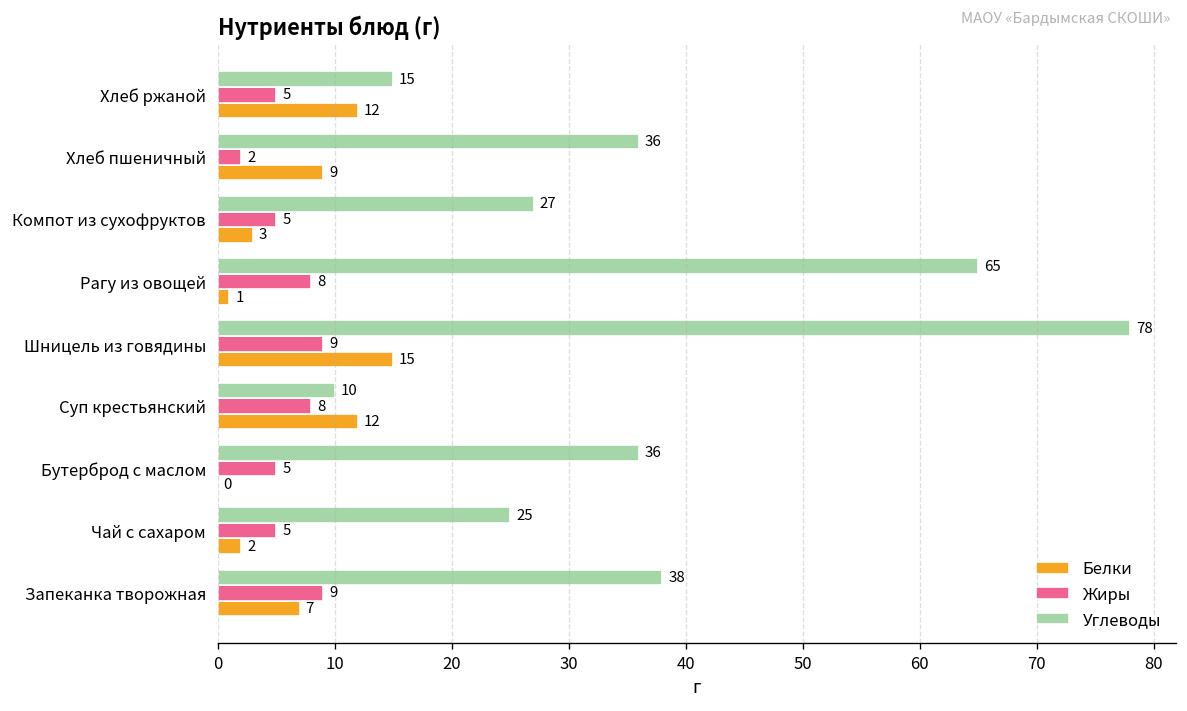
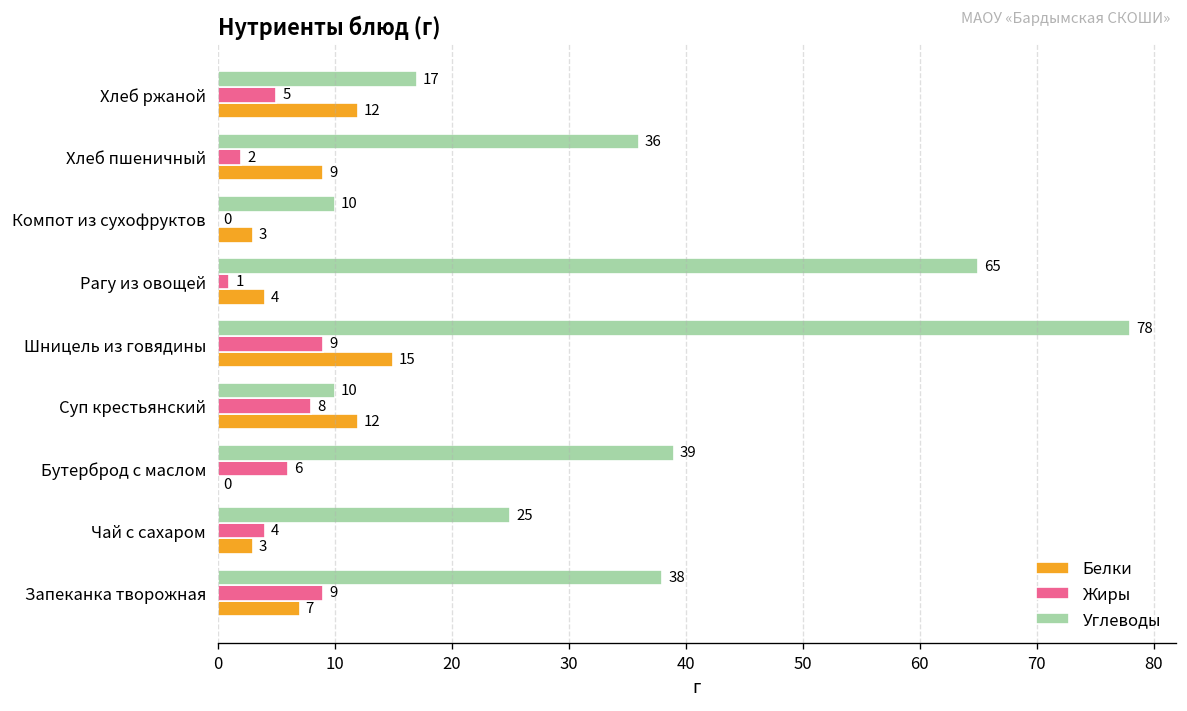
  {
    "Белки": {
      "Хлеб ржаной": 12,
      "Хлеб пшеничный": 9,
      "Компот из сухофруктов": 3,
-     "Рагу из овощей": 1,
+     "Рагу из овощей": 4,
      "Шницель из говядины": 15,
      "Суп крестьянский": 12,
      "Бутерброд с маслом": 0,
-     "Чай с сахаром": 2,
+     "Чай с сахаром": 3,
      "Запеканка творожная": 7
    },
    "Жиры": {
      "Хлеб ржаной": 5,
      "Хлеб пшеничный": 2,
-     "Компот из сухофруктов": 5,
-     "Рагу из овощей": 8,
+     "Компот из сухофруктов": 0,
+     "Рагу из овощей": 1,
      "Шницель из говядины": 9,
      "Суп крестьянский": 8,
-     "Бутерброд с маслом": 5,
-     "Чай с сахаром": 5,
+     "Бутерброд с маслом": 6,
+     "Чай с сахаром": 4,
      "Запеканка творожная": 9
    },
    "Углеводы": {
-     "Хлеб ржаной": 15,
+     "Хлеб ржаной": 17,
      "Хлеб пшеничный": 36,
-     "Компот из сухофруктов": 27,
+     "Компот из сухофруктов": 10,
      "Рагу из овощей": 65,
      "Шницель из говядины": 78,
      "Суп крестьянский": 10,
-     "Бутерброд с маслом": 36,
+     "Бутерброд с маслом": 39,
      "Чай с сахаром": 25,
      "Запеканка творожная": 38
    }
  }
